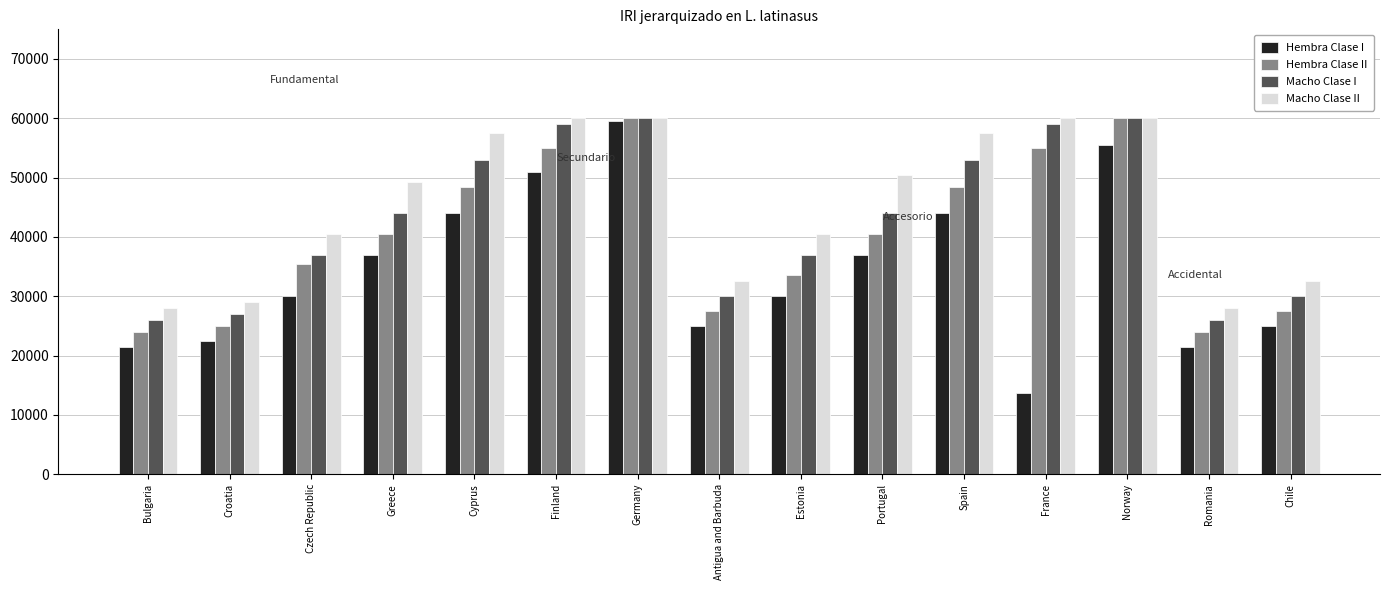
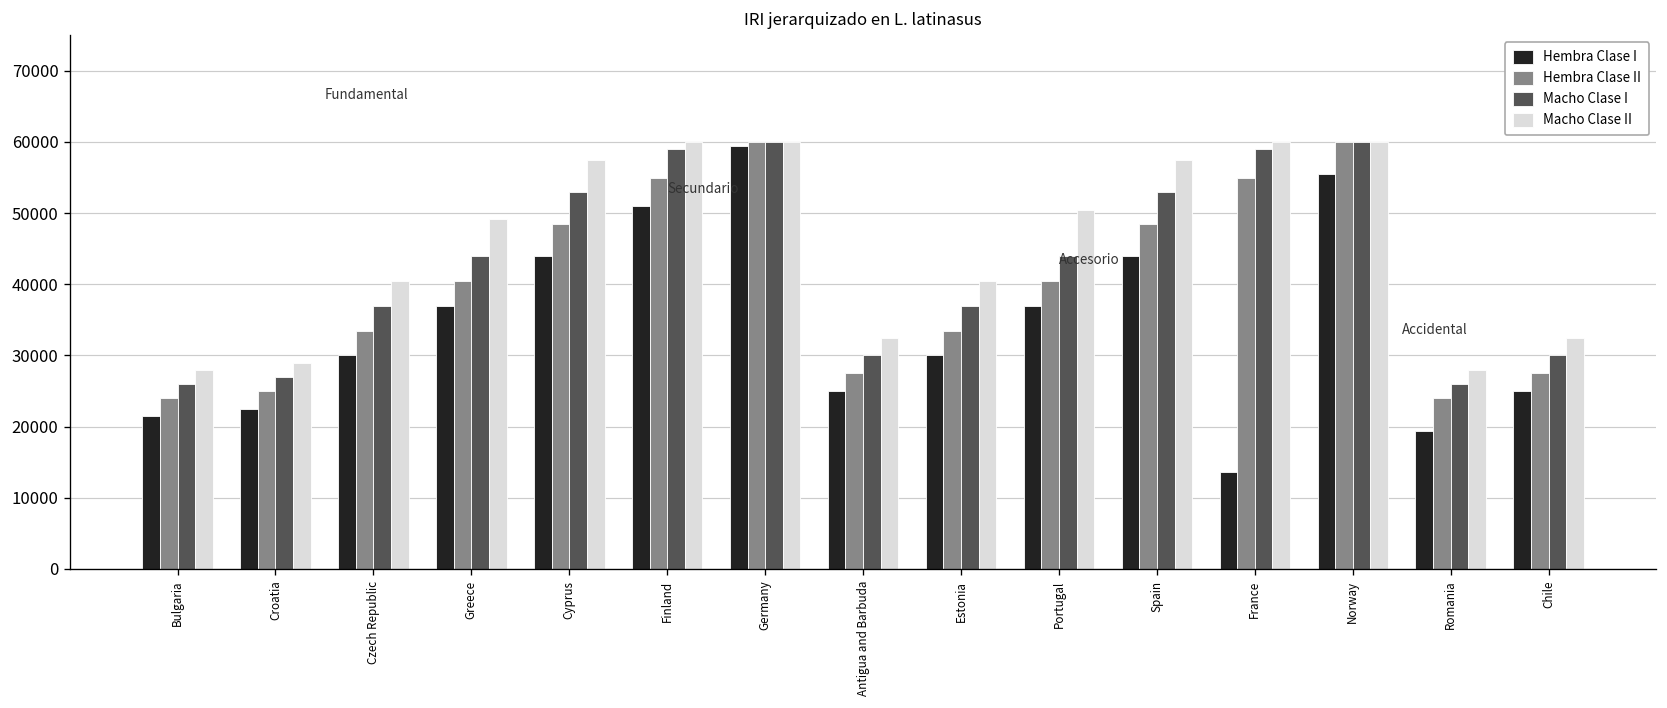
  {
    "Hembra Clase I": {
      "Bulgaria": 22000,
      "Croatia": 23000,
      "Czech Republic": 30000,
      "Greece": 37000,
      "Cyprus": 44000,
      "Finland": 51000,
      "Germany": 59000,
      "Antigua and Barbuda": 25000,
      "Estonia": 30000,
      "Portugal": 37000,
      "Spain": 44000,
      "France": 14000,
      "Norway": 56000,
-     "Romania": 22000,
+     "Romania": 19000,
      "Chile": 25000
    },
    "Hembra Clase II": {
      "Bulgaria": 24000,
      "Croatia": 25000,
-     "Czech Republic": 35000,
+     "Czech Republic": 34000,
      "Greece": 41000,
      "Cyprus": 49000,
      "Finland": 55000,
      "Germany": 60000,
      "Antigua and Barbuda": 28000,
      "Estonia": 34000,
      "Portugal": 41000,
      "Spain": 49000,
      "France": 55000,
      "Norway": 60000,
      "Romania": 24000,
      "Chile": 28000
    },
    "Macho Clase I": {
      "Bulgaria": 26000,
      "Croatia": 27000,
      "Czech Republic": 37000,
      "Greece": 44000,
      "Cyprus": 53000,
      "Finland": 59000,
      "Germany": 60000,
      "Antigua and Barbuda": 30000,
      "Estonia": 37000,
      "Portugal": 44000,
      "Spain": 53000,
      "France": 59000,
      "Norway": 60000,
      "Romania": 26000,
      "Chile": 30000
    },
    "Macho Clase II": {
      "Bulgaria": 28000,
      "Croatia": 29000,
      "Czech Republic": 41000,
      "Greece": 49000,
      "Cyprus": 58000,
      "Finland": 60000,
      "Germany": 60000,
      "Antigua and Barbuda": 33000,
      "Estonia": 41000,
      "Portugal": 50000,
      "Spain": 58000,
      "France": 60000,
      "Norway": 60000,
      "Romania": 28000,
      "Chile": 33000
    }
  }
